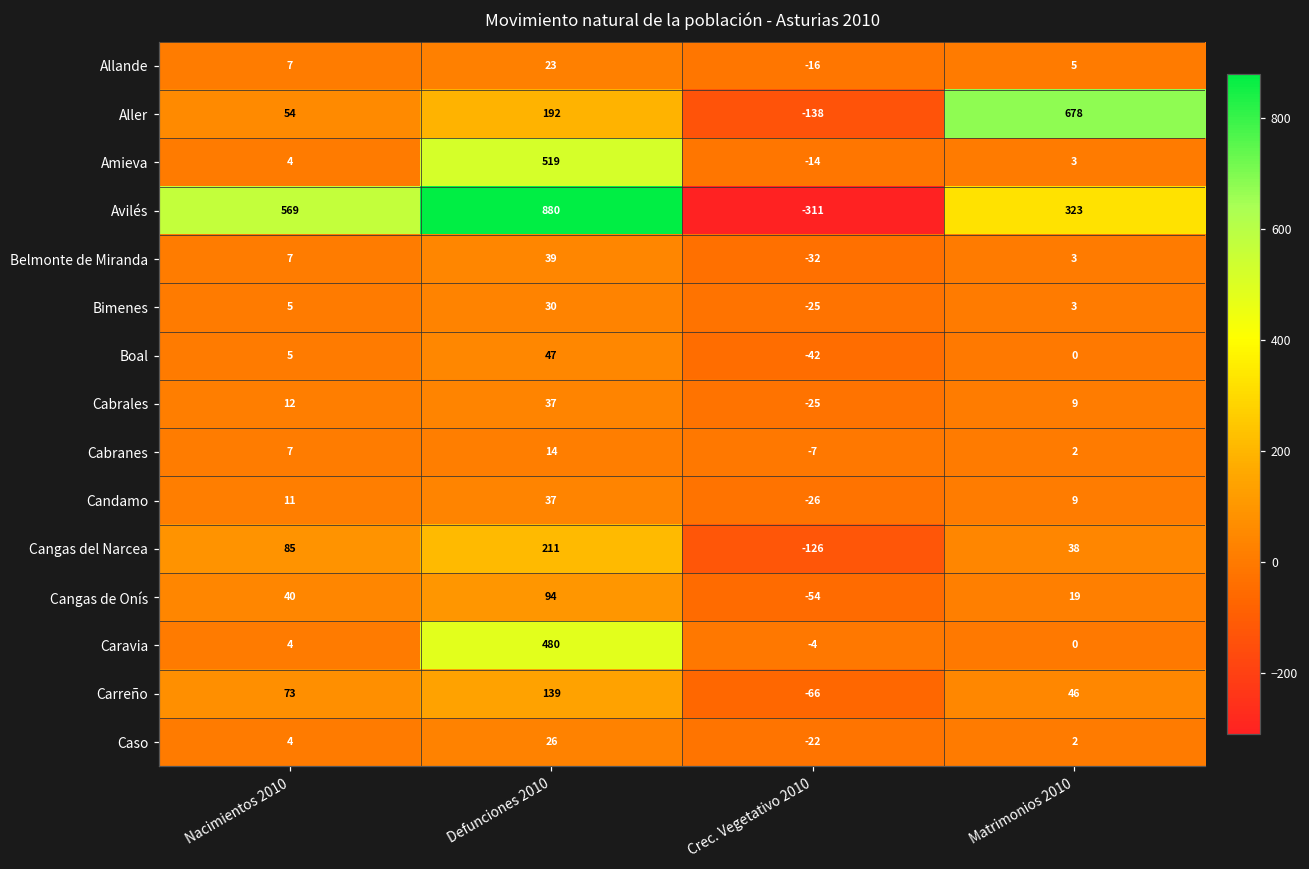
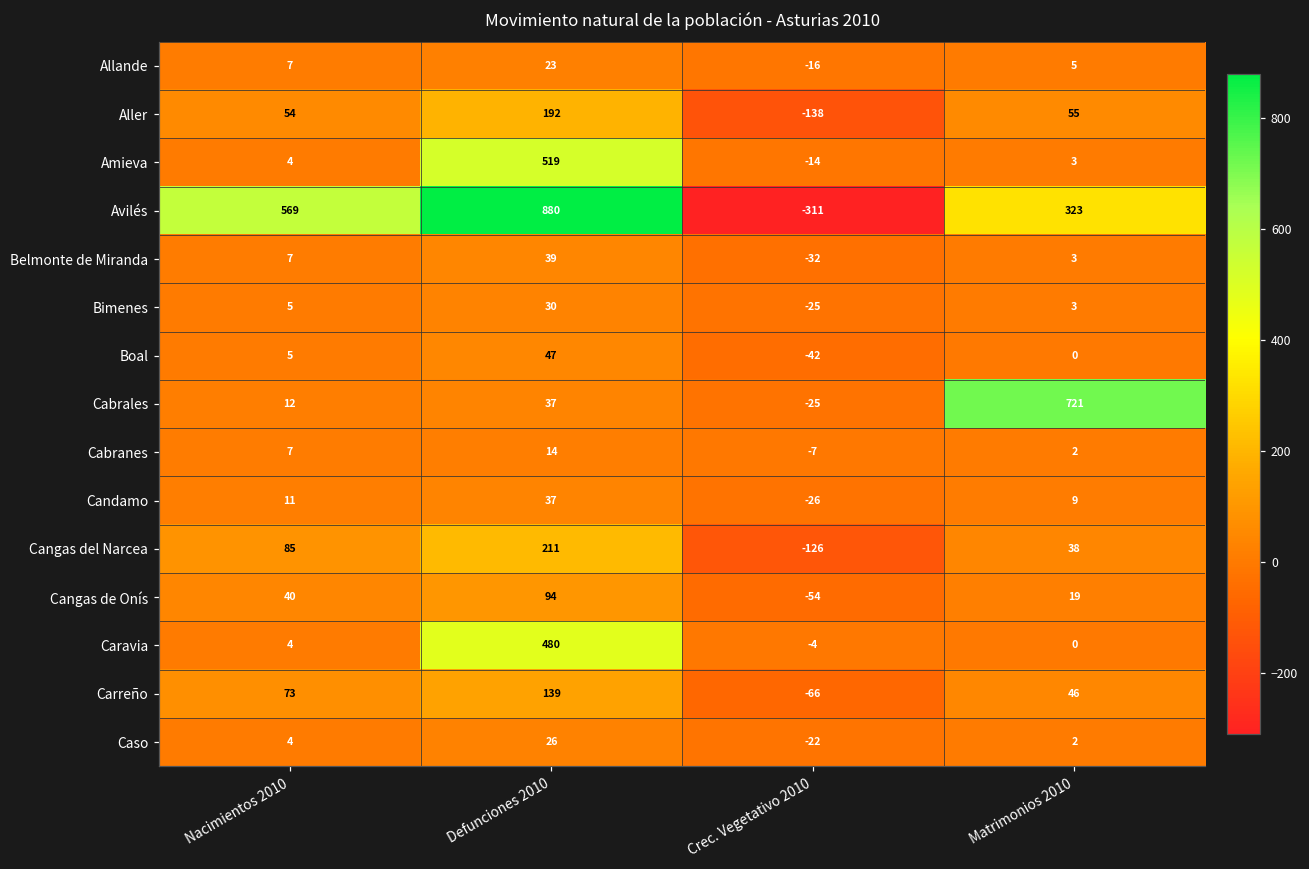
  {
    "Allande": {
      "Nacimientos 2010": 7,
      "Defunciones 2010": 23,
      "Crec. Vegetativo 2010": -16,
      "Matrimonios 2010": 5
    },
    "Aller": {
      "Nacimientos 2010": 54,
      "Defunciones 2010": 192,
      "Crec. Vegetativo 2010": -138,
-     "Matrimonios 2010": 678
+     "Matrimonios 2010": 55
    },
    "Amieva": {
      "Nacimientos 2010": 4,
      "Defunciones 2010": 519,
      "Crec. Vegetativo 2010": -14,
      "Matrimonios 2010": 3
    },
    "Avilés": {
      "Nacimientos 2010": 569,
      "Defunciones 2010": 880,
      "Crec. Vegetativo 2010": -311,
      "Matrimonios 2010": 323
    },
    "Belmonte de Miranda": {
      "Nacimientos 2010": 7,
      "Defunciones 2010": 39,
      "Crec. Vegetativo 2010": -32,
      "Matrimonios 2010": 3
    },
    "Bimenes": {
      "Nacimientos 2010": 5,
      "Defunciones 2010": 30,
      "Crec. Vegetativo 2010": -25,
      "Matrimonios 2010": 3
    },
    "Boal": {
      "Nacimientos 2010": 5,
      "Defunciones 2010": 47,
      "Crec. Vegetativo 2010": -42,
      "Matrimonios 2010": 0
    },
    "Cabrales": {
      "Nacimientos 2010": 12,
      "Defunciones 2010": 37,
      "Crec. Vegetativo 2010": -25,
-     "Matrimonios 2010": 9
+     "Matrimonios 2010": 721
    },
    "Cabranes": {
      "Nacimientos 2010": 7,
      "Defunciones 2010": 14,
      "Crec. Vegetativo 2010": -7,
      "Matrimonios 2010": 2
    },
    "Candamo": {
      "Nacimientos 2010": 11,
      "Defunciones 2010": 37,
      "Crec. Vegetativo 2010": -26,
      "Matrimonios 2010": 9
    },
    "Cangas del Narcea": {
      "Nacimientos 2010": 85,
      "Defunciones 2010": 211,
      "Crec. Vegetativo 2010": -126,
      "Matrimonios 2010": 38
    },
    "Cangas de Onís": {
      "Nacimientos 2010": 40,
      "Defunciones 2010": 94,
      "Crec. Vegetativo 2010": -54,
      "Matrimonios 2010": 19
    },
    "Caravia": {
      "Nacimientos 2010": 4,
      "Defunciones 2010": 480,
      "Crec. Vegetativo 2010": -4,
      "Matrimonios 2010": 0
    },
    "Carreño": {
      "Nacimientos 2010": 73,
      "Defunciones 2010": 139,
      "Crec. Vegetativo 2010": -66,
      "Matrimonios 2010": 46
    },
    "Caso": {
      "Nacimientos 2010": 4,
      "Defunciones 2010": 26,
      "Crec. Vegetativo 2010": -22,
      "Matrimonios 2010": 2
    }
  }
